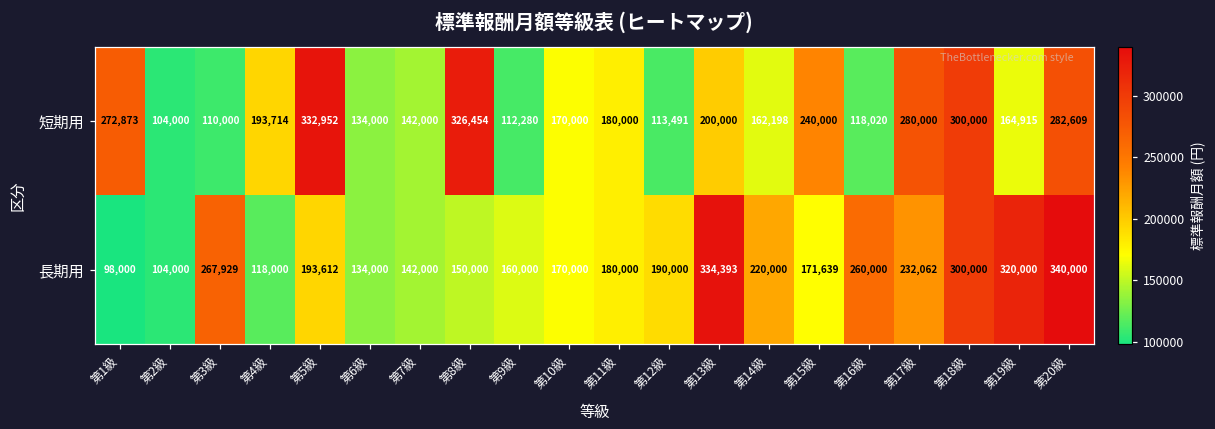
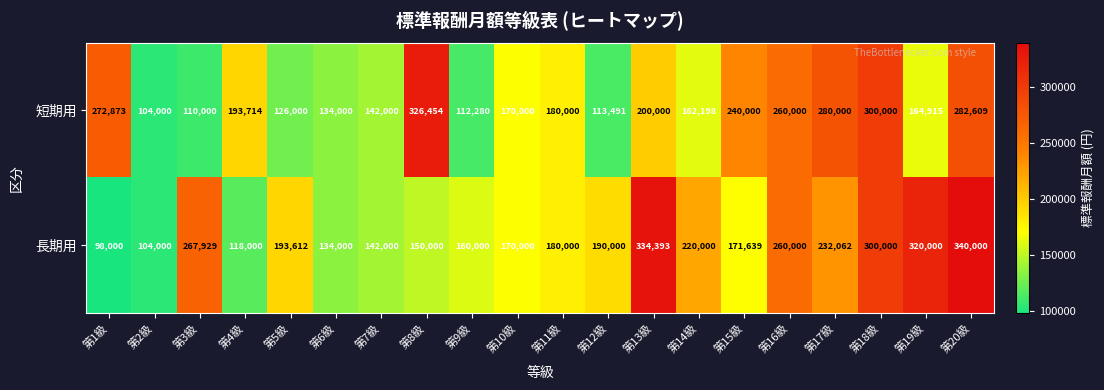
  {
    "短期用": {
      "第1級": "272,873",
      "第2級": "104,000",
      "第3級": "110,000",
      "第4級": "193,714",
-     "第5級": "332,952",
+     "第5級": "126,000",
      "第6級": "134,000",
      "第7級": "142,000",
      "第8級": "326,454",
      "第9級": "112,280",
      "第10級": "170,000",
      "第11級": "180,000",
      "第12級": "113,491",
      "第13級": "200,000",
      "第14級": "162,198",
      "第15級": "240,000",
-     "第16級": "118,020",
+     "第16級": "260,000",
      "第17級": "280,000",
      "第18級": "300,000",
      "第20級": "282,609"
    },
    "長期用": {
      "第1級": "98,000",
      "第2級": "104,000",
      "第3級": "267,929",
      "第4級": "118,000",
      "第5級": "193,612",
      "第6級": "134,000",
      "第7級": "142,000",
      "第8級": "150,000",
      "第9級": "160,000",
      "第10級": "170,000",
      "第11級": "180,000",
      "第12級": "190,000",
      "第13級": "334,393",
      "第14級": "220,000",
      "第15級": "171,639",
      "第16級": "260,000",
      "第17級": "232,062",
      "第18級": "300,000",
      "第19級": "320,000",
      "第20級": "340,000"
    }
  }
